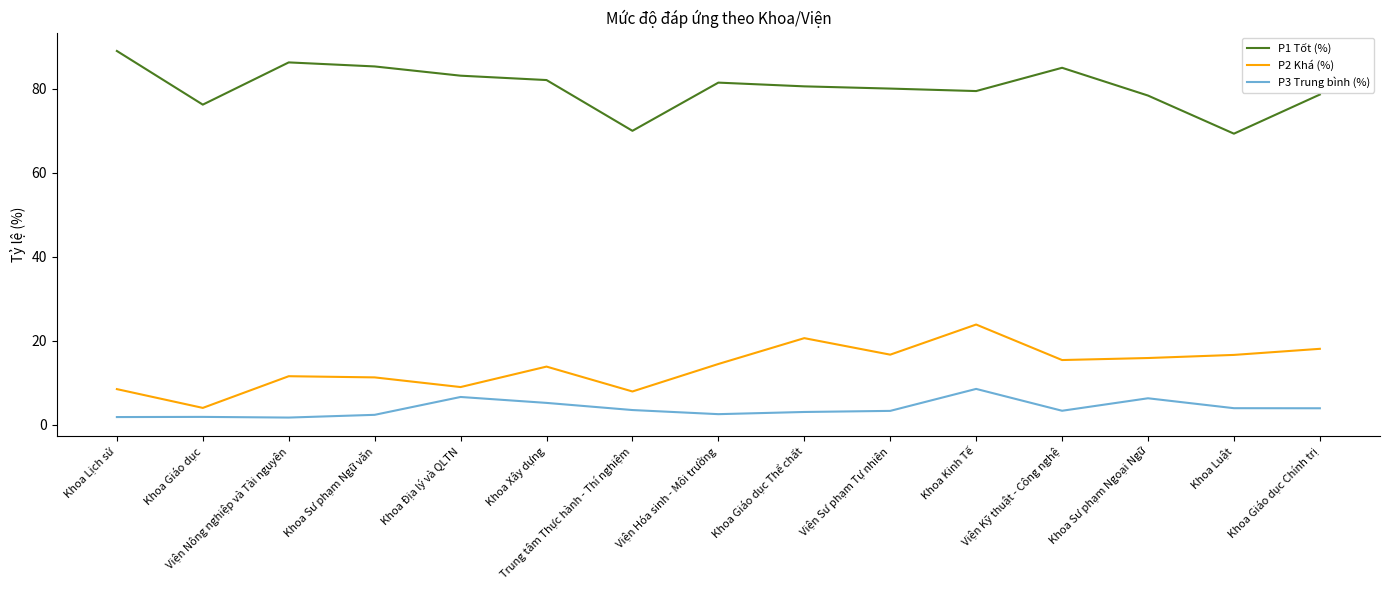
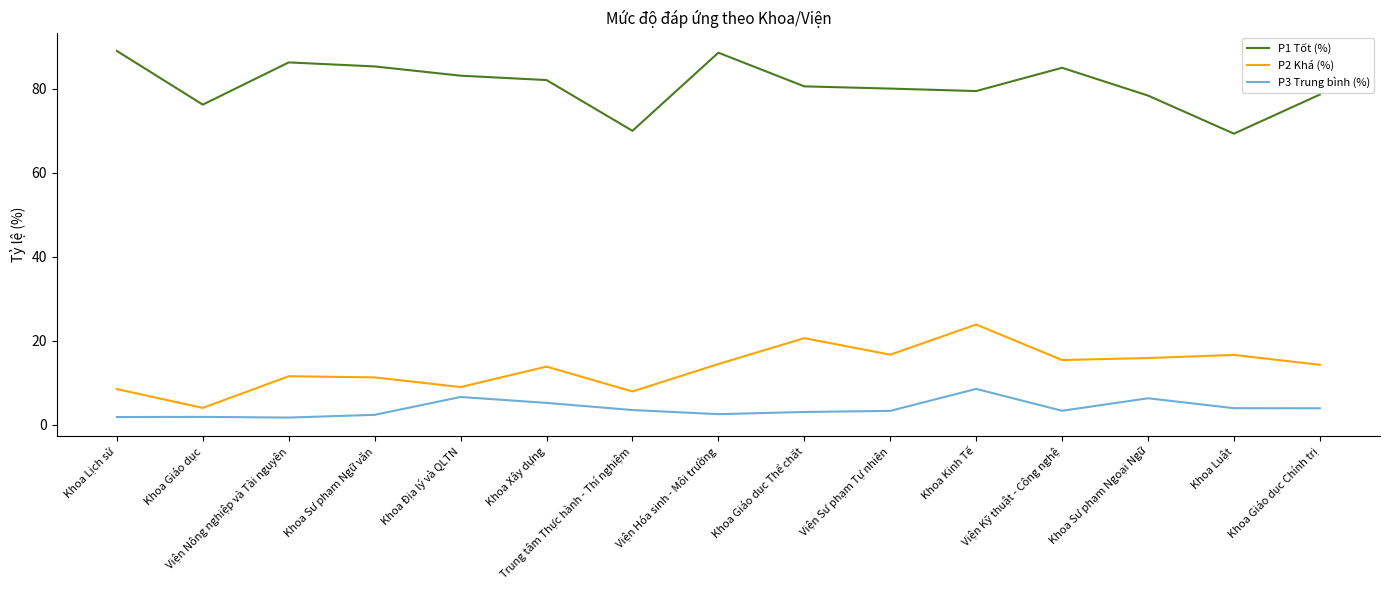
  {
    "P1 Tốt (%)": {
      "Khoa Lịch sử": 89,
      "Khoa Giáo dục": 76,
      "Viện Nông nghiệp và Tài nguyên": 86,
      "Khoa Sư phạm Ngữ văn": 85,
      "Khoa Địa lý và QLTN": 83,
      "Khoa Xây dựng": 82,
      "Trung tâm Thực hành - Thí nghiệm": 70,
-     "Viện Hóa sinh - Môi trường": 81,
+     "Viện Hóa sinh - Môi trường": 89,
      "Khoa Giáo dục Thể chất": 81,
      "Viện Sư phạm Tự nhiên": 80,
      "Khoa Kinh Tế": 79,
      "Viện Kỹ thuật - Công nghệ": 85,
      "Khoa Sư phạm Ngoại Ngữ": 78,
      "Khoa Luật": 69,
      "Khoa Giáo dục Chính trị": 79
    },
    "P2 Khá (%)": {
      "Khoa Lịch sử": 8,
      "Khoa Giáo dục": 4,
      "Viện Nông nghiệp và Tài nguyên": 12,
      "Khoa Sư phạm Ngữ văn": 11,
      "Khoa Địa lý và QLTN": 9,
      "Khoa Xây dựng": 14,
      "Trung tâm Thực hành - Thí nghiệm": 8,
      "Viện Hóa sinh - Môi trường": 14,
      "Khoa Giáo dục Thể chất": 21,
      "Viện Sư phạm Tự nhiên": 17,
      "Khoa Kinh Tế": 24,
      "Viện Kỹ thuật - Công nghệ": 15,
      "Khoa Sư phạm Ngoại Ngữ": 16,
      "Khoa Luật": 17,
-     "Khoa Giáo dục Chính trị": 18
+     "Khoa Giáo dục Chính trị": 14
    },
    "P3 Trung bình (%)": {
      "Khoa Lịch sử": 2,
      "Khoa Giáo dục": 2,
      "Viện Nông nghiệp và Tài nguyên": 2,
      "Khoa Sư phạm Ngữ văn": 2,
      "Khoa Địa lý và QLTN": 7,
      "Khoa Xây dựng": 5,
      "Trung tâm Thực hành - Thí nghiệm": 4,
      "Viện Hóa sinh - Môi trường": 3,
      "Khoa Giáo dục Thể chất": 3,
      "Viện Sư phạm Tự nhiên": 3,
      "Khoa Kinh Tế": 9,
      "Viện Kỹ thuật - Công nghệ": 3,
      "Khoa Sư phạm Ngoại Ngữ": 6,
      "Khoa Luật": 4,
      "Khoa Giáo dục Chính trị": 4
    }
  }
